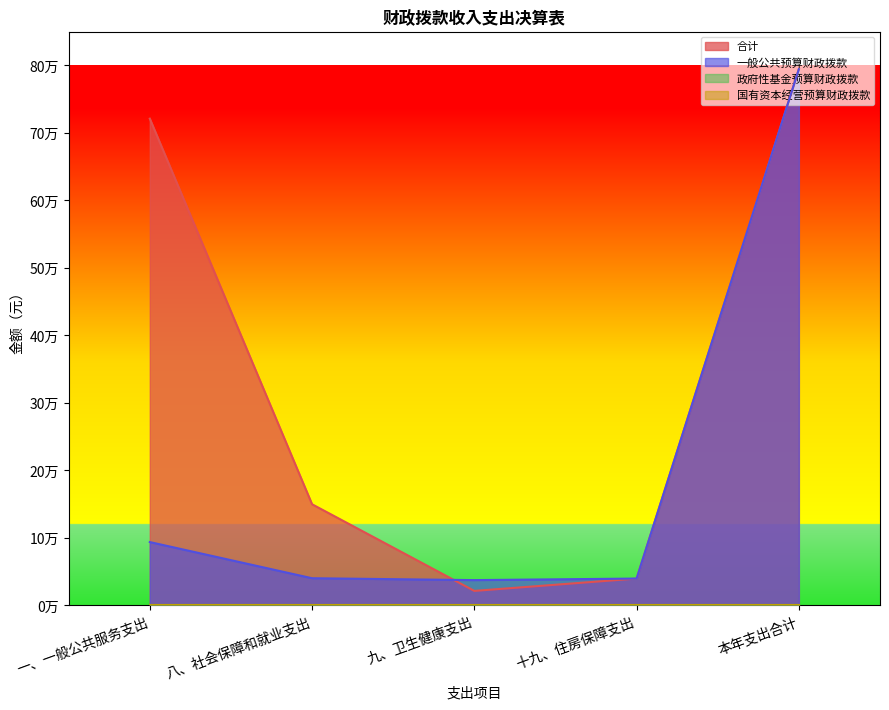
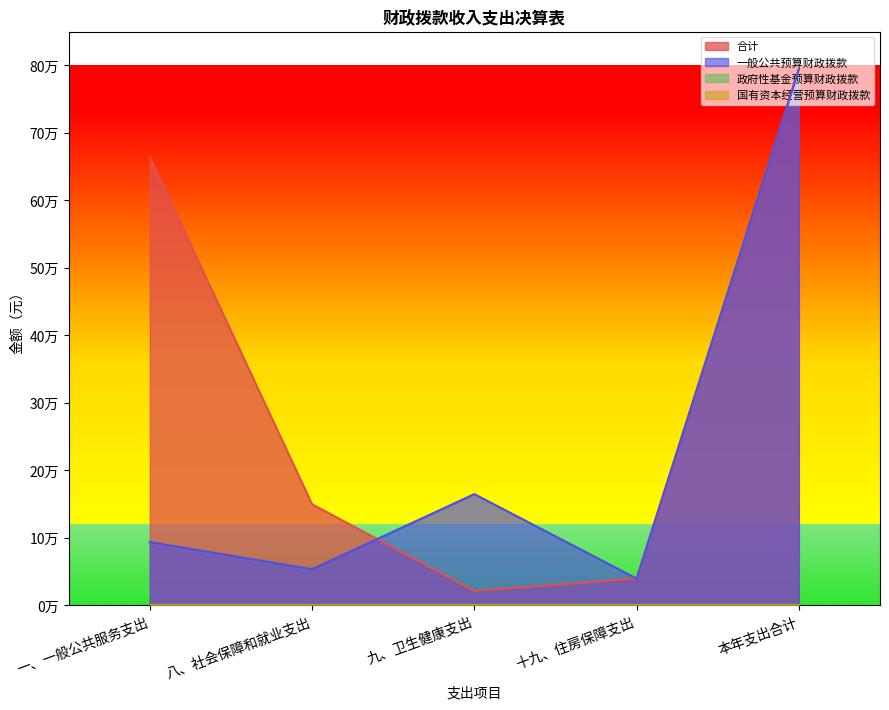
  {
    "合计": {
-     "一、一般公共服务支出": "72万",
+     "一、一般公共服务支出": "66万",
      "八、社会保障和就业支出": "15万",
      "九、卫生健康支出": "2万"
    },
    "一般公共预算财政拨款": {
      "一、一般公共服务支出": "9万",
-     "八、社会保障和就业支出": "4万",
-     "九、卫生健康支出": "4万"
+     "八、社会保障和就业支出": "5万",
+     "九、卫生健康支出": "16万"
    },
    "国有资本经营预算财政拨款": {
      "一、一般公共服务支出": "0万",
      "八、社会保障和就业支出": "0万",
      "九、卫生健康支出": "0万",
      "十九、住房保障支出": "0万",
      "本年支出合计": "0万"
    }
  }
